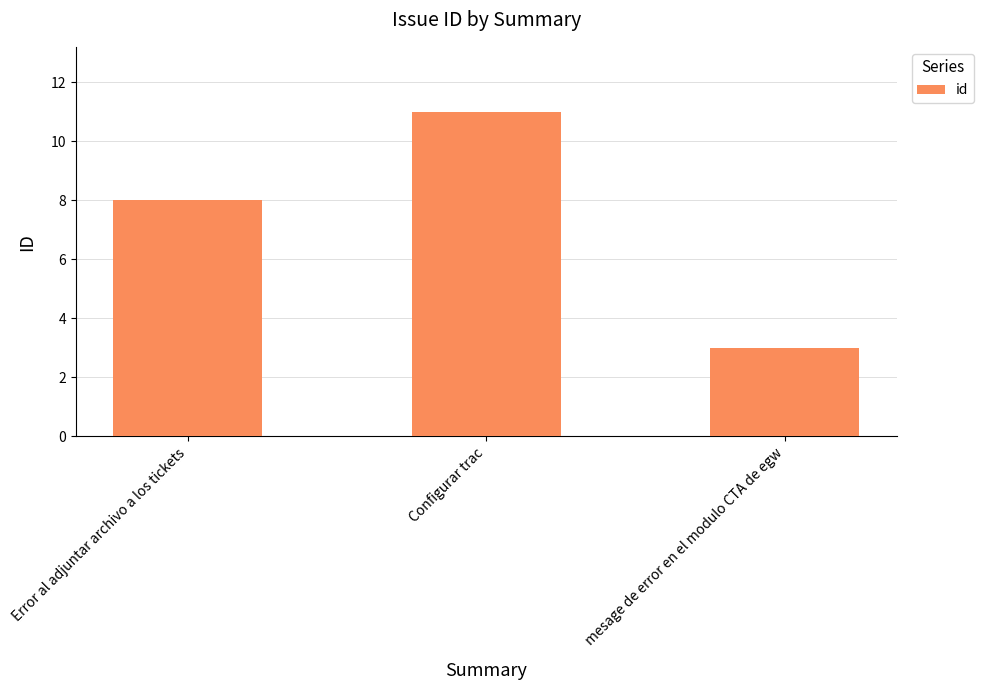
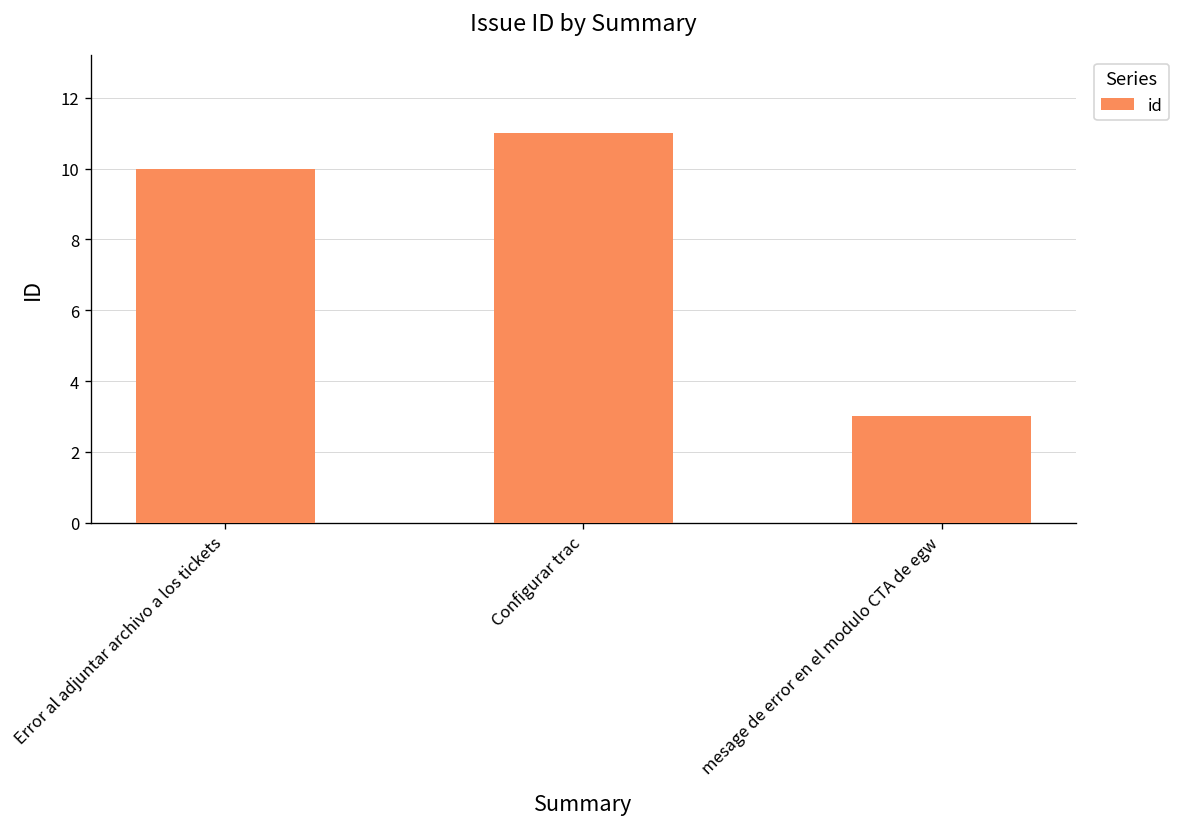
  {
-   "Error al adjuntar archivo a los tickets": 8,
+   "Error al adjuntar archivo a los tickets": 10,
    "Configurar trac": 11,
    "mesage de error en el modulo CTA de egw": 3
  }
